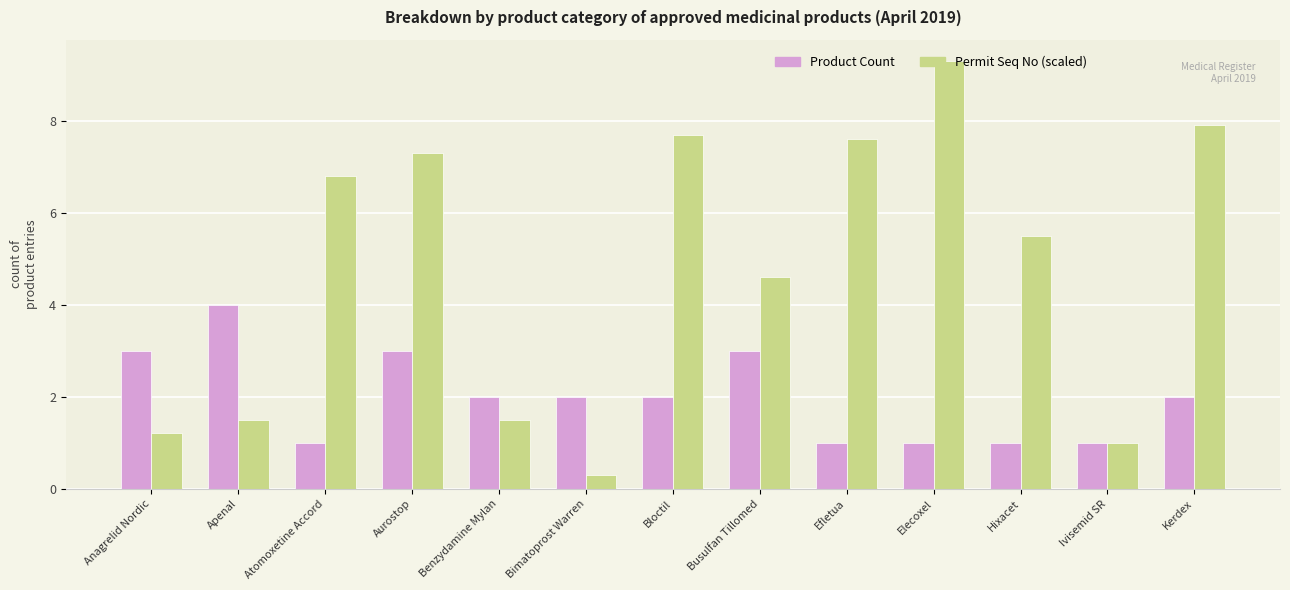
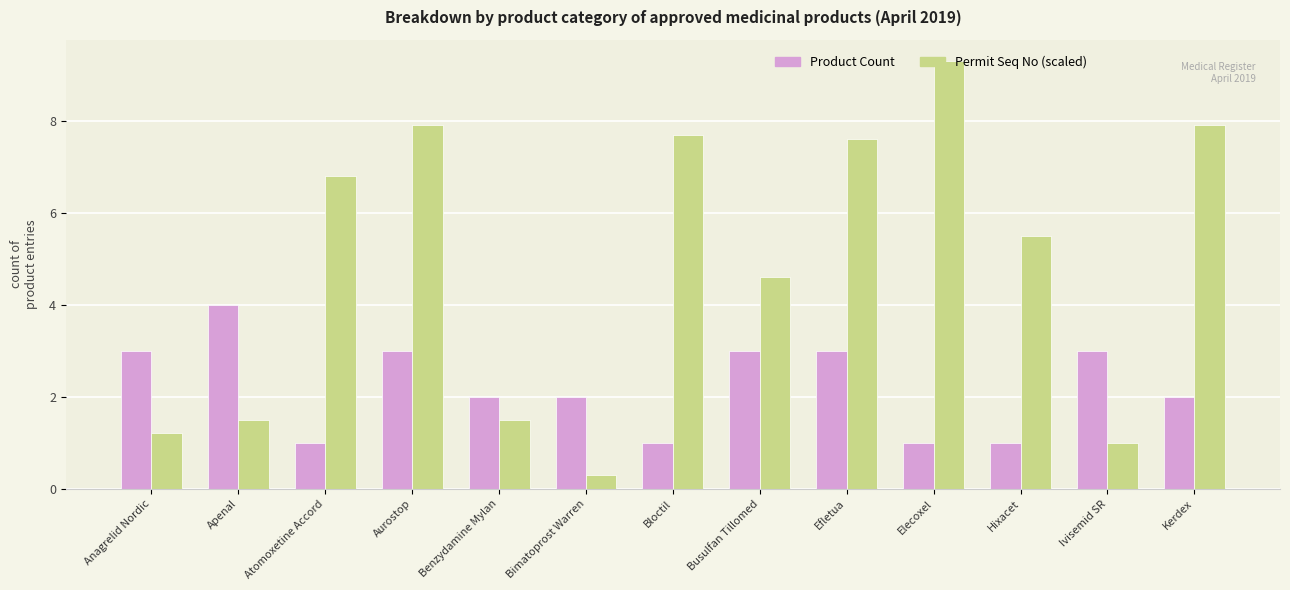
  {
    "Product Count": {
      "Anagrelid Nordic": 3,
      "Apenal": 4,
      "Atomoxetine Accord": 1,
      "Aurostop": 3,
      "Benzydamine Mylan": 2,
      "Bimatoprost Warren": 2,
-     "Bloctil": 2,
+     "Bloctil": 1,
      "Busulfan Tillomed": 3,
-     "Efletua": 1,
+     "Efletua": 3,
      "Elecoxel": 1,
      "Hixacet": 1,
-     "Ivisemid SR": 1,
+     "Ivisemid SR": 3,
      "Kerdex": 2
    },
    "Permit Seq No (scaled)": {
      "Anagrelid Nordic": 1.2,
      "Apenal": 1.5,
      "Atomoxetine Accord": 6.8,
-     "Aurostop": 7.3,
+     "Aurostop": 7.9,
      "Benzydamine Mylan": 1.5,
      "Bimatoprost Warren": 0.3,
      "Bloctil": 7.7,
      "Busulfan Tillomed": 4.6,
      "Efletua": 7.6,
      "Elecoxel": 9.3,
      "Hixacet": 5.5,
      "Ivisemid SR": 1.0,
      "Kerdex": 7.9
    }
  }
